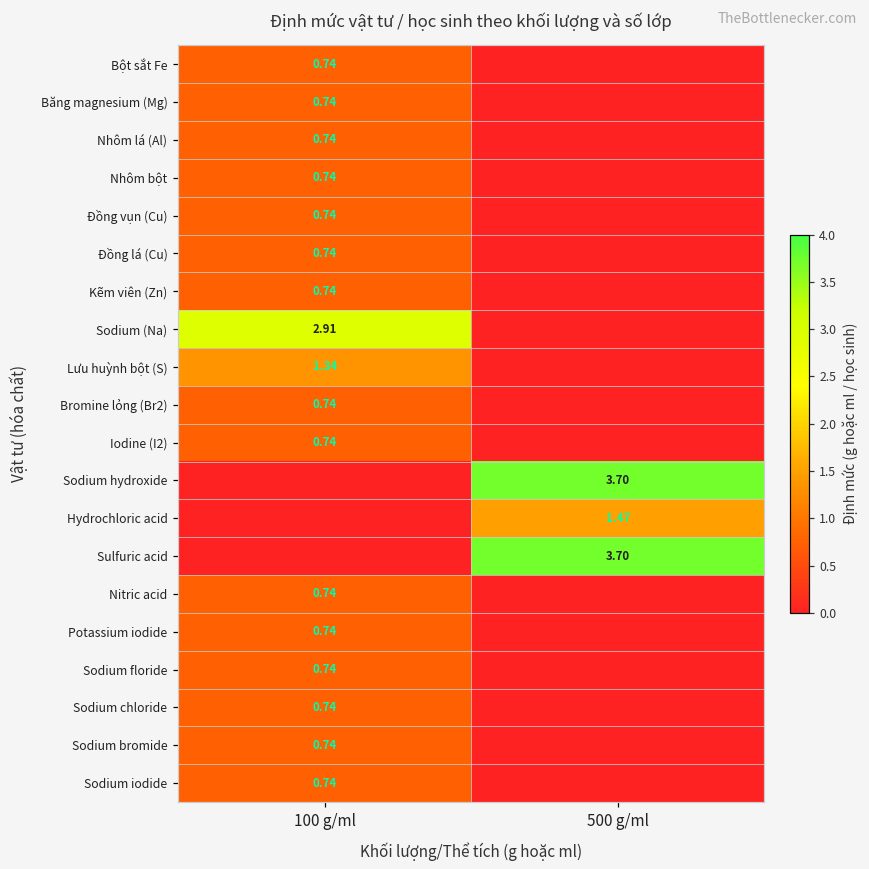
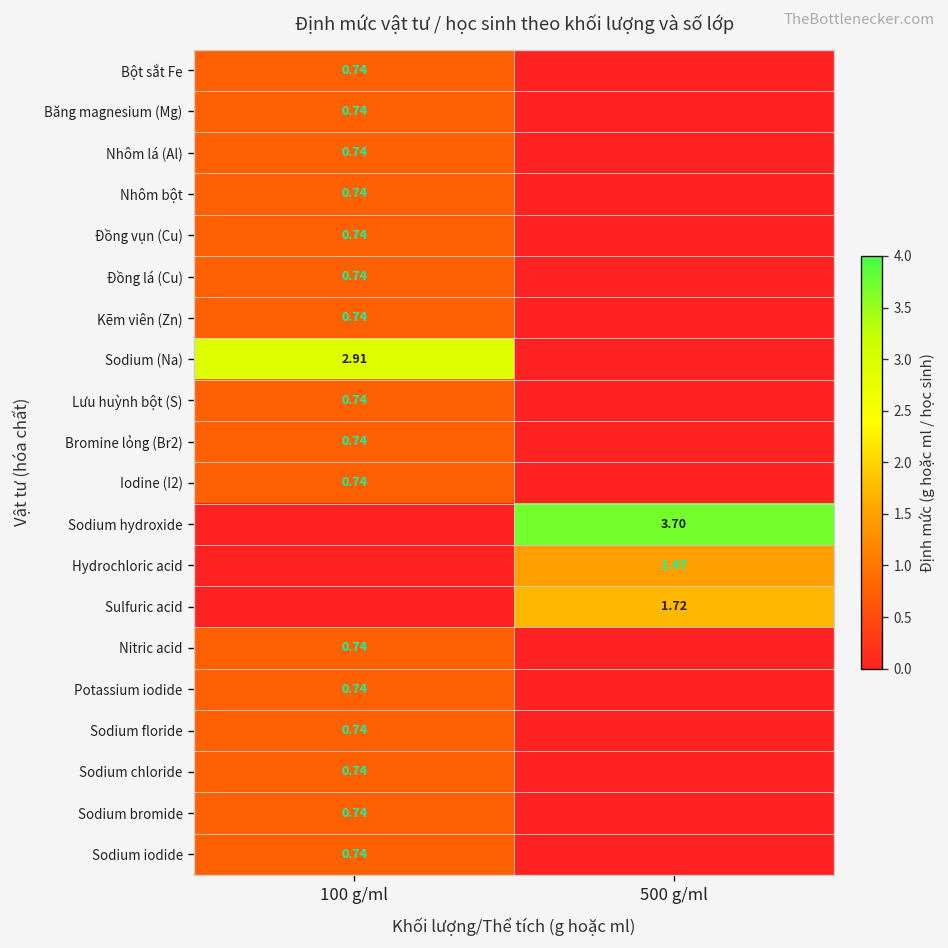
  {
    "Bột sắt Fe": {
      "100 g/ml": 0.74
    },
    "Băng magnesium (Mg)": {
      "100 g/ml": 0.74
    },
    "Nhôm lá (Al)": {
      "100 g/ml": 0.74
    },
    "Nhôm bột": {
      "100 g/ml": 0.74
    },
    "Đồng vụn (Cu)": {
      "100 g/ml": 0.74
    },
    "Đồng lá (Cu)": {
      "100 g/ml": 0.74
    },
    "Kẽm viên (Zn)": {
      "100 g/ml": 0.74
    },
    "Sodium (Na)": {
      "100 g/ml": 2.91
    },
    "Lưu huỳnh bột (S)": {
-     "100 g/ml": 1.34
+     "100 g/ml": 0.74
    },
    "Bromine lỏng (Br2)": {
      "100 g/ml": 0.74
    },
    "Iodine (I2)": {
      "100 g/ml": 0.74
    },
    "Sodium hydroxide": {
      "500 g/ml": 3.70
    },
    "Hydrochloric acid": {
      "500 g/ml": 1.47
    },
    "Sulfuric acid": {
-     "500 g/ml": 3.70
+     "500 g/ml": 1.72
    },
    "Nitric acid": {
      "100 g/ml": 0.74
    },
    "Potassium iodide": {
      "100 g/ml": 0.74
    },
    "Sodium floride": {
      "100 g/ml": 0.74
    },
    "Sodium chloride": {
      "100 g/ml": 0.74
    },
    "Sodium bromide": {
      "100 g/ml": 0.74
    },
    "Sodium iodide": {
      "100 g/ml": 0.74
    }
  }
